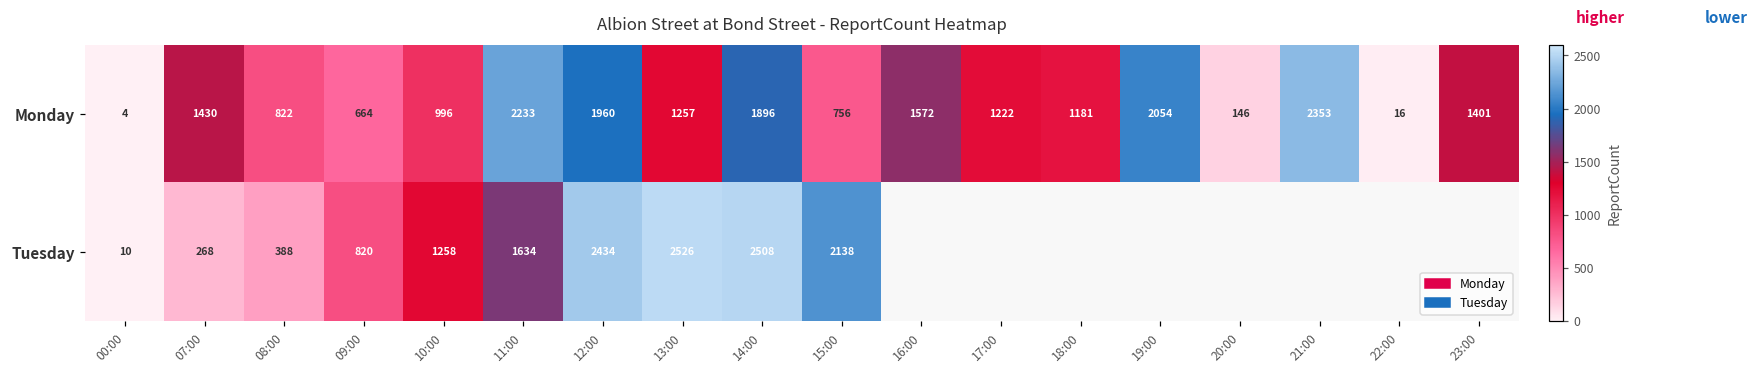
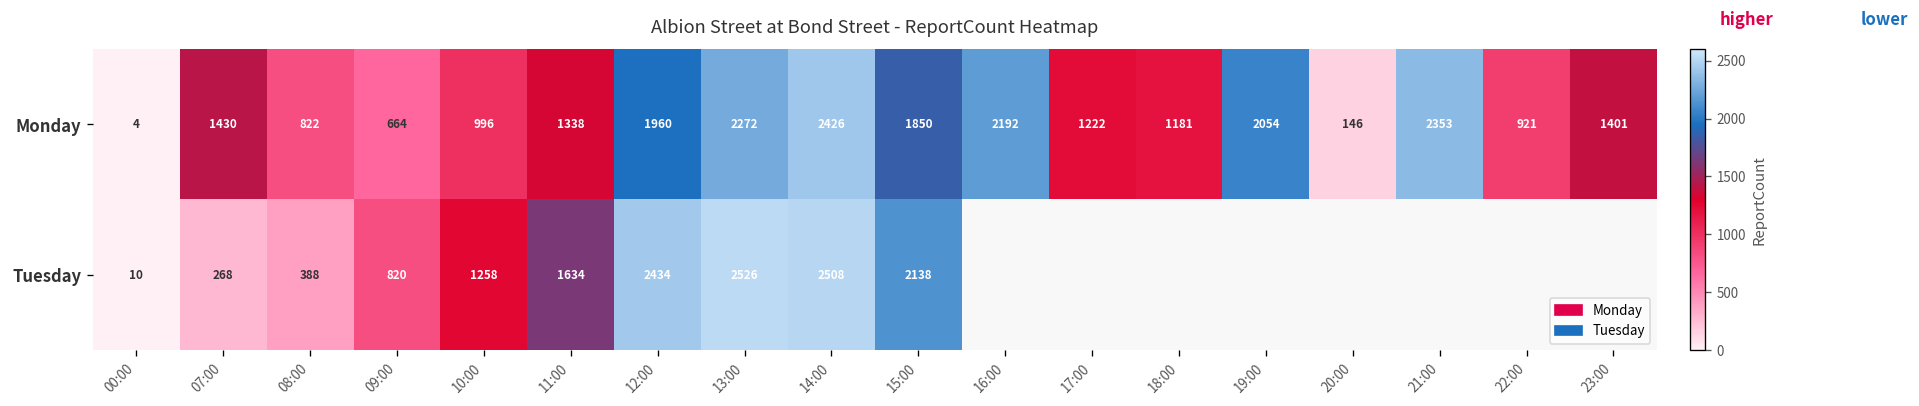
  {
    "Monday": {
      "00:00": 4,
      "07:00": 1430,
      "08:00": 822,
      "09:00": 664,
      "10:00": 996,
-     "11:00": 2233,
+     "11:00": 1338,
      "12:00": 1960,
-     "13:00": 1257,
-     "14:00": 1896,
-     "15:00": 756,
-     "16:00": 1572,
+     "13:00": 2272,
+     "14:00": 2426,
+     "15:00": 1850,
+     "16:00": 2192,
      "17:00": 1222,
      "18:00": 1181,
      "19:00": 2054,
      "20:00": 146,
      "21:00": 2353,
-     "22:00": 16,
+     "22:00": 921,
      "23:00": 1401
    },
    "Tuesday": {
      "00:00": 10,
      "07:00": 268,
      "08:00": 388,
      "09:00": 820,
      "10:00": 1258,
      "11:00": 1634,
      "12:00": 2434,
      "13:00": 2526,
      "14:00": 2508,
      "15:00": 2138
    }
  }
